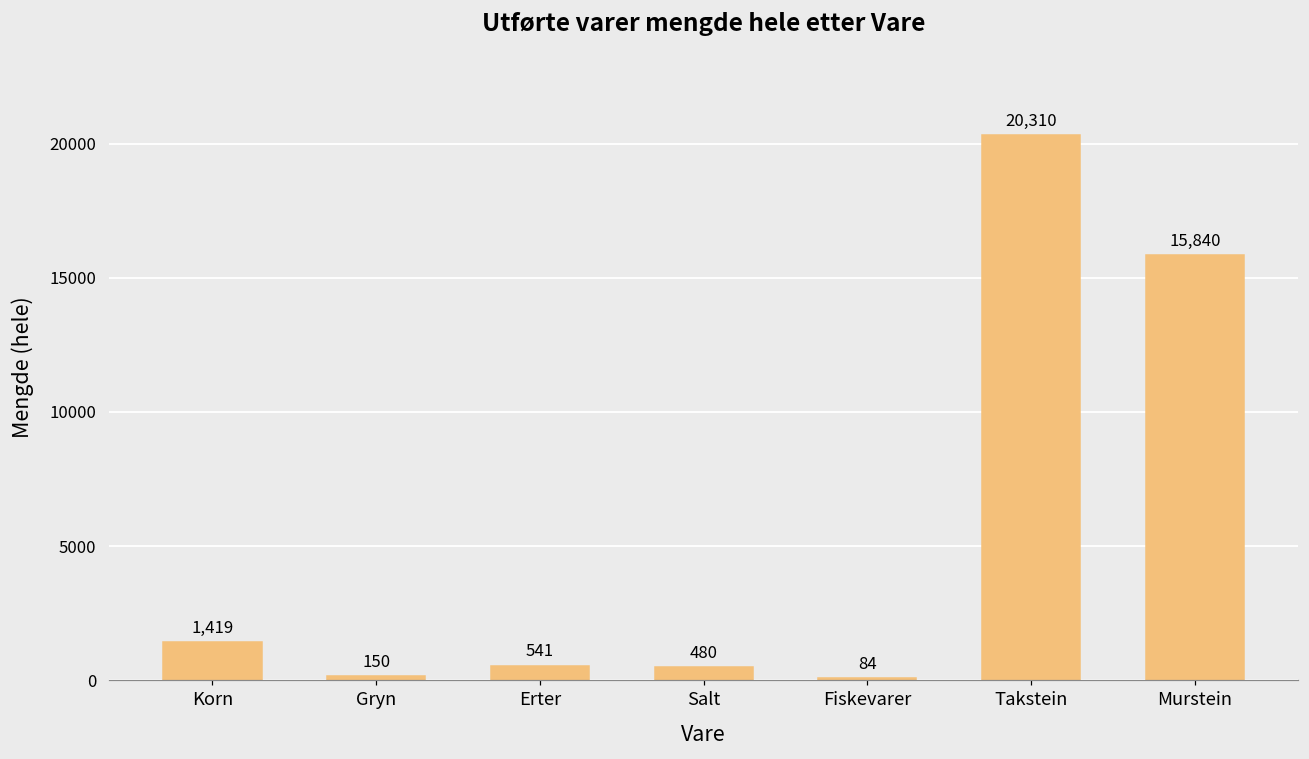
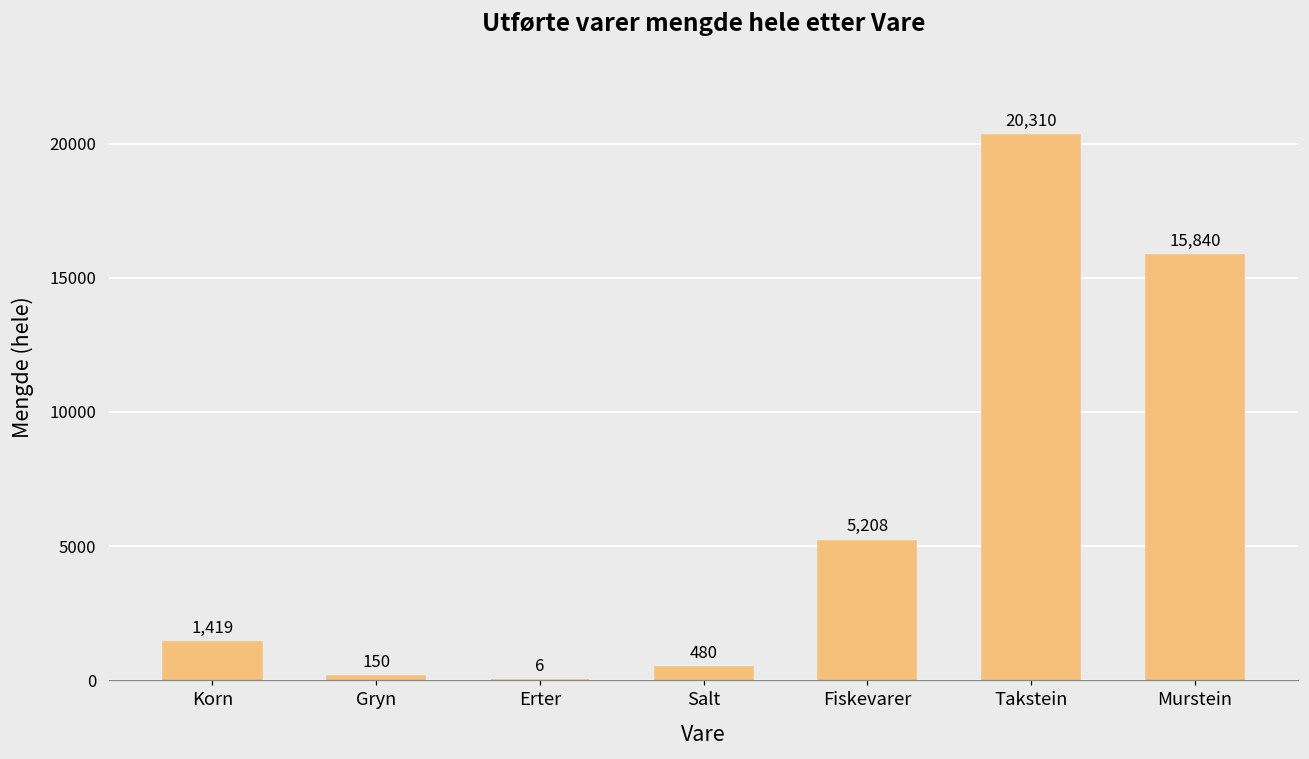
  {
    "Korn": "1,419",
    "Gryn": "150",
-   "Erter": "541",
+   "Erter": "6",
    "Salt": "480",
-   "Fiskevarer": "84",
+   "Fiskevarer": "5,208",
    "Takstein": "20,310",
    "Murstein": "15,840"
  }
